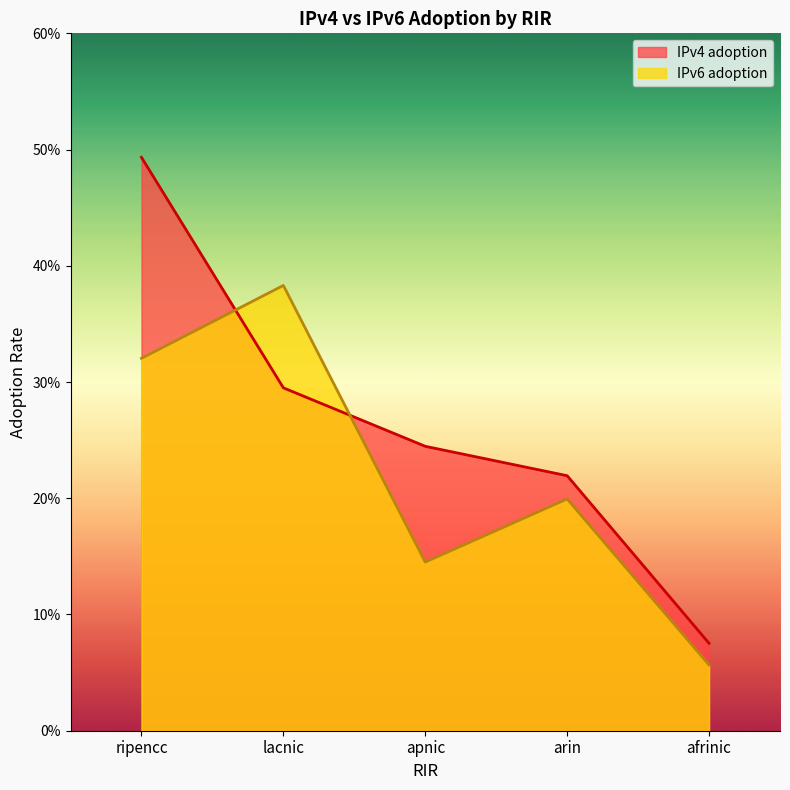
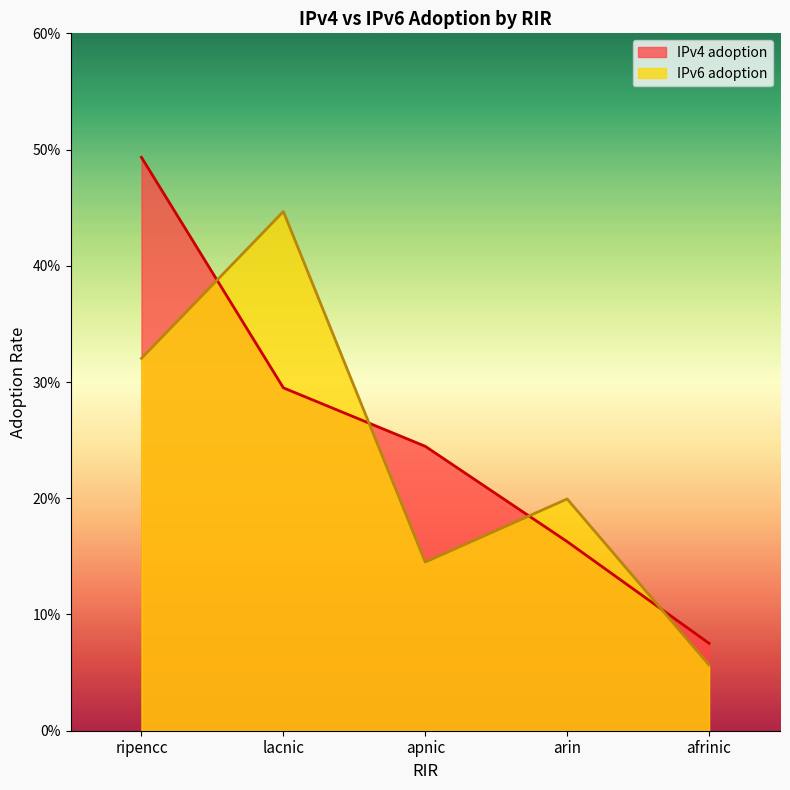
  {
    "IPv4 adoption": {
      "ripencc": "49.3%",
      "lacnic": "29.5%",
      "apnic": "24.5%",
-     "arin": "21.9%",
+     "arin": "16.3%",
      "afrinic": "7.5%"
    },
    "IPv6 adoption": {
      "ripencc": "32.0%",
-     "lacnic": "38.3%",
+     "lacnic": "44.7%",
      "apnic": "14.5%",
      "arin": "19.9%",
      "afrinic": "5.7%"
    }
  }
